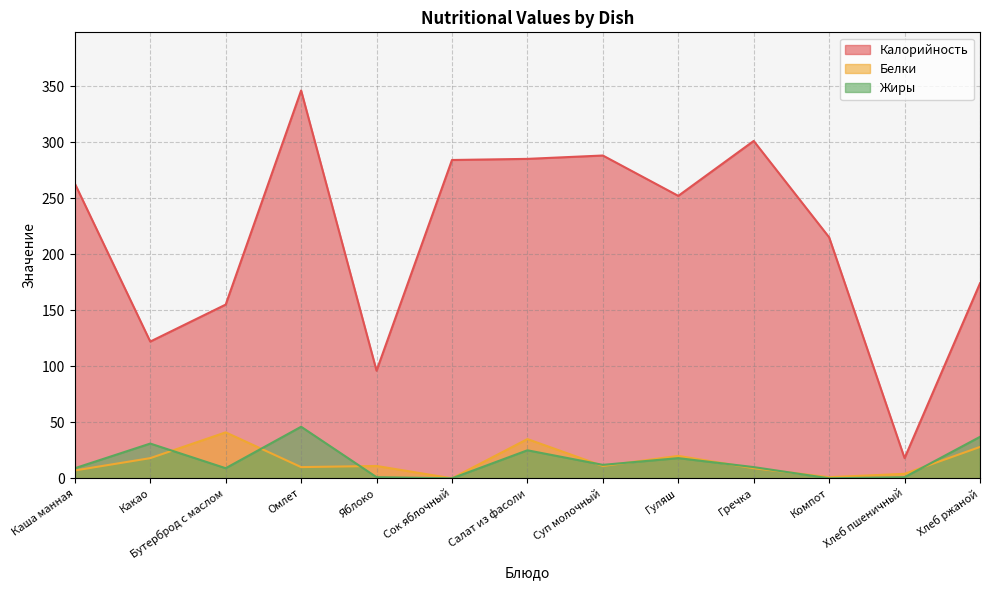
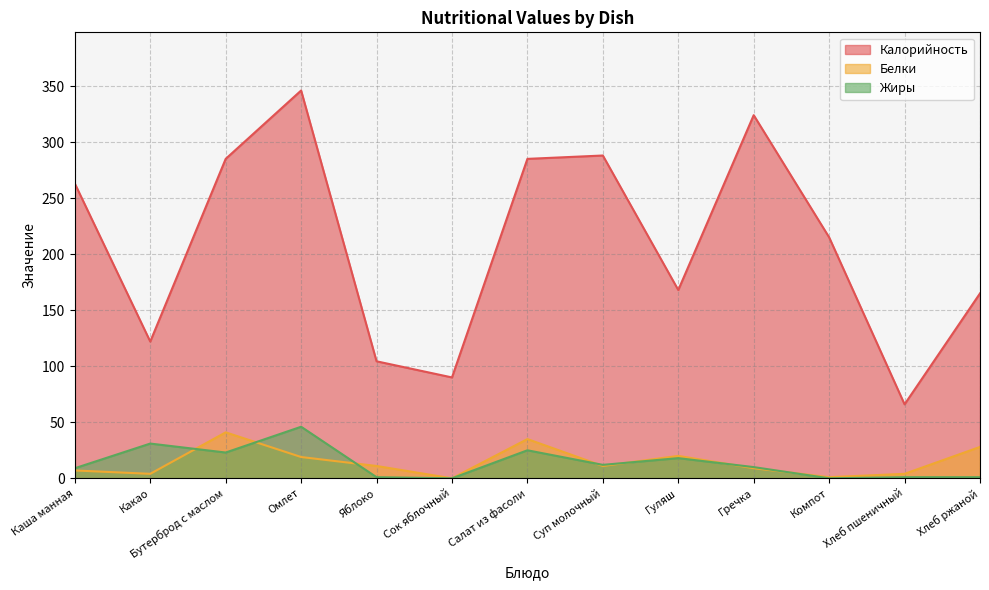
  {
    "Калорийность": {
      "Каша манная": 263,
      "Какао": 122,
-     "Бутерброд с маслом": 155,
+     "Бутерброд с маслом": 285,
      "Омлет": 346,
-     "Яблоко": 96,
-     "Сок яблочный": 284,
+     "Яблоко": 104,
+     "Сок яблочный": 90,
      "Салат из фасоли": 285,
      "Суп молочный": 288,
-     "Гуляш": 252,
-     "Гречка": 301,
+     "Гуляш": 168,
+     "Гречка": 324,
      "Компот": 215,
-     "Хлеб пшеничный": 18,
-     "Хлеб ржаной": 174
+     "Хлеб пшеничный": 66,
+     "Хлеб ржаной": 165
    },
    "Белки": {
-     "Какао": 18,
+     "Какао": 4,
      "Бутерброд с маслом": 41,
-     "Омлет": 10,
+     "Омлет": 19,
      "Яблоко": 11,
      "Салат из фасоли": 35,
      "Хлеб пшеничный": 4,
      "Хлеб ржаной": 28
    },
    "Жиры": {
      "Какао": 31,
-     "Бутерброд с маслом": 9,
+     "Бутерброд с маслом": 23,
      "Омлет": 46,
      "Яблоко": 1,
      "Салат из фасоли": 25,
      "Хлеб пшеничный": 1,
-     "Хлеб ржаной": 37
+     "Хлеб ржаной": 1
    }
  }
